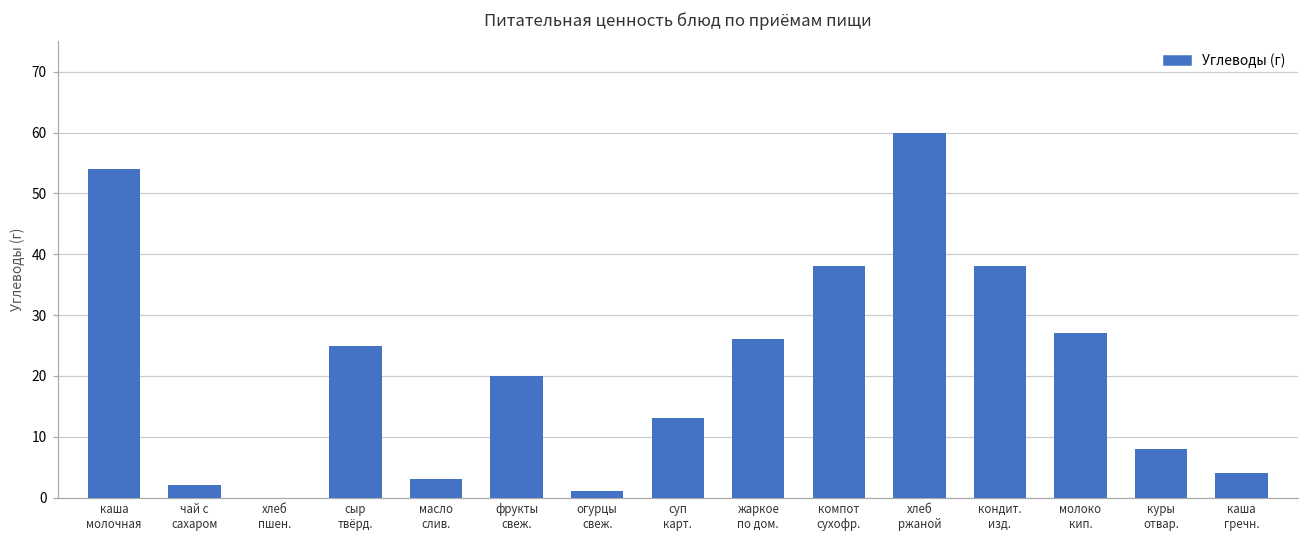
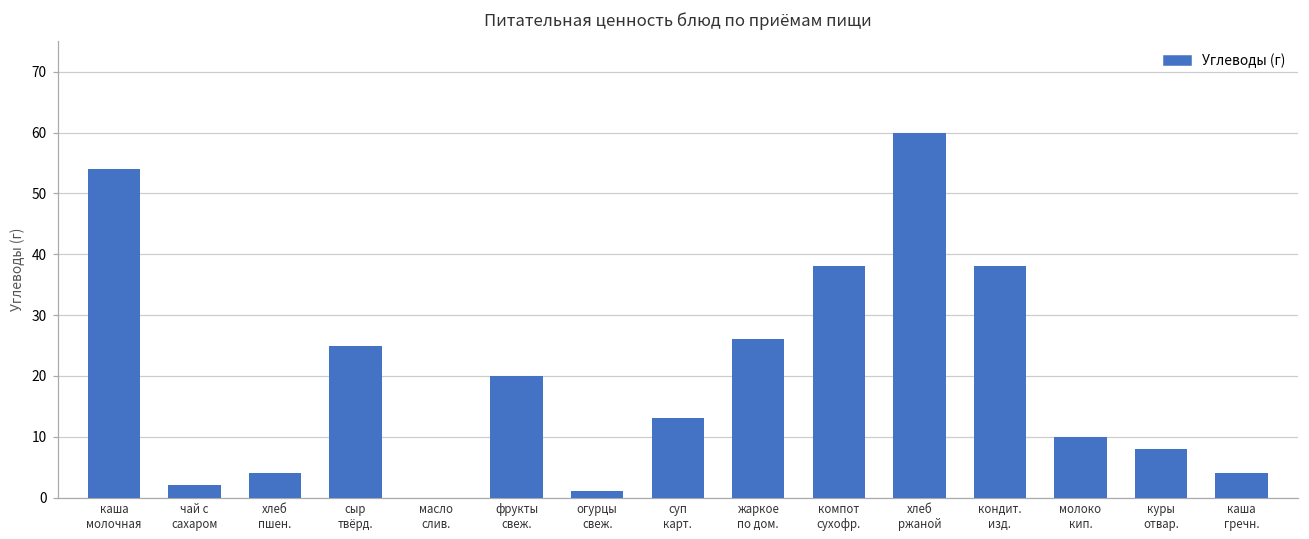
  {
    "каша молочная": 54,
    "чай с сахаром": 2,
-   "хлеб пшен.": 0,
+   "хлеб пшен.": 4,
    "сыр твёрд.": 25,
-   "масло слив.": 3,
+   "масло слив.": 0,
    "фрукты свеж.": 20,
    "огурцы свеж.": 1,
    "суп карт.": 13,
    "жаркое по дом.": 26,
    "компот сухофр.": 38,
    "хлеб ржаной": 60,
    "кондит. изд.": 38,
-   "молоко кип.": 27,
+   "молоко кип.": 10,
    "куры отвар.": 8,
    "каша гречн.": 4
  }
